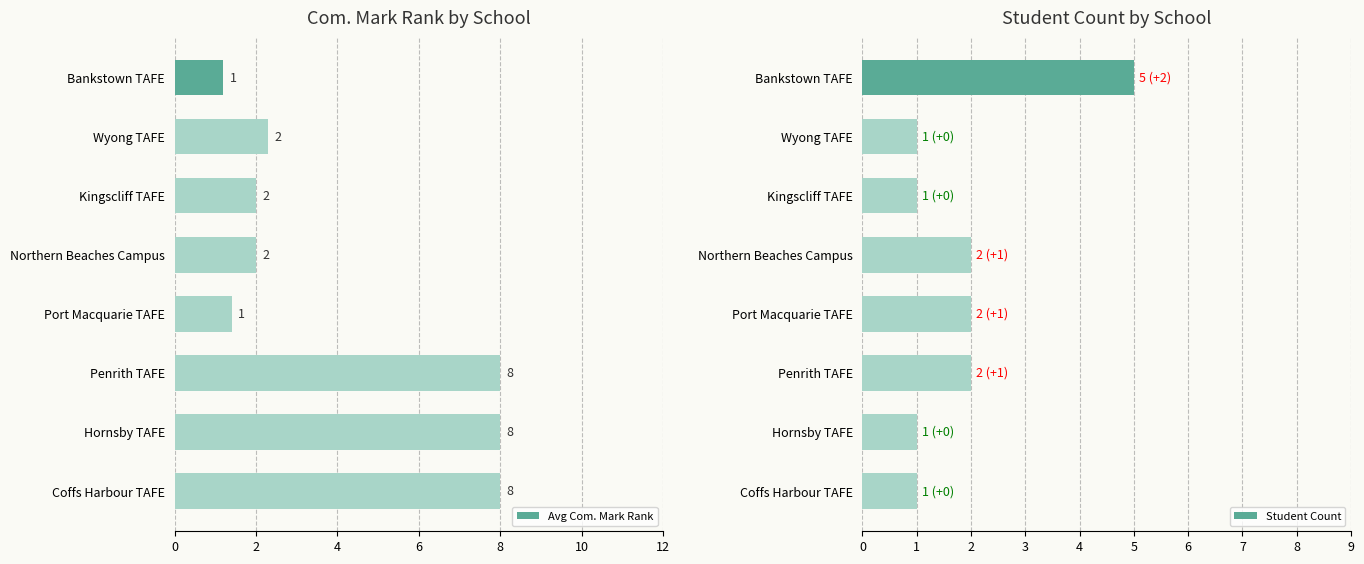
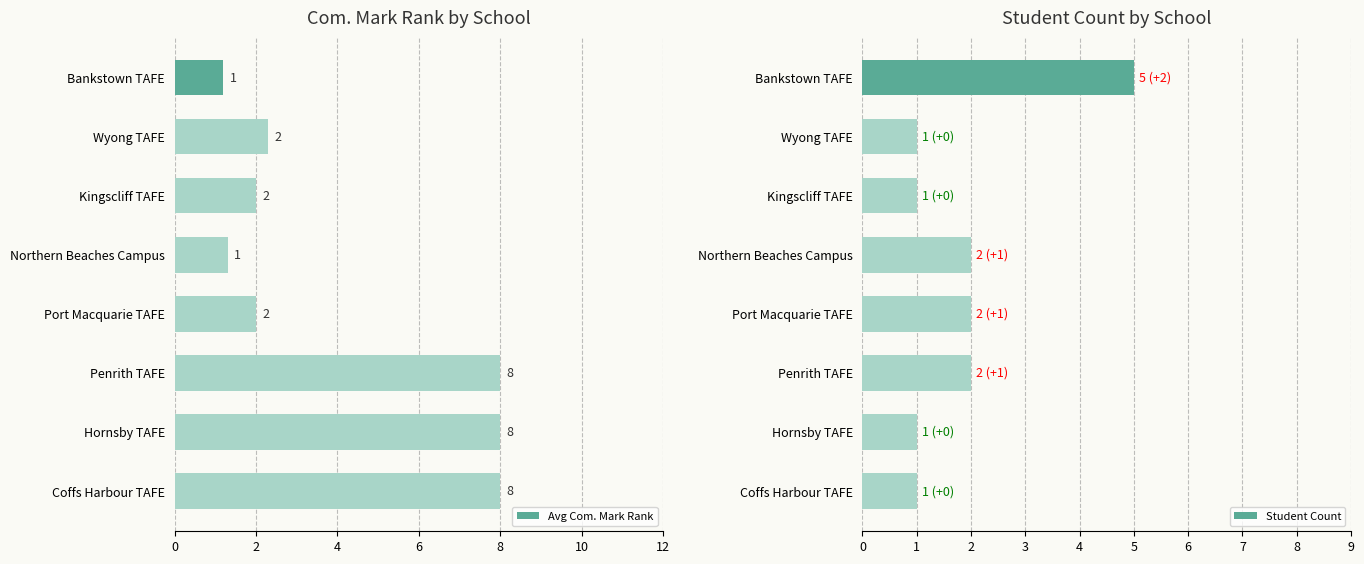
  {
    "Com. Mark Rank by School": {
      "Bankstown TAFE": 1,
      "Wyong TAFE": 2,
      "Kingscliff TAFE": 2,
-     "Northern Beaches Campus": 2,
-     "Port Macquarie TAFE": 1,
+     "Northern Beaches Campus": 1,
+     "Port Macquarie TAFE": 2,
      "Penrith TAFE": 8,
      "Hornsby TAFE": 8,
      "Coffs Harbour TAFE": 8
    },
    "Student Count by School": {
      "Bankstown TAFE": 5,
      "Wyong TAFE": 1,
      "Kingscliff TAFE": 1,
      "Northern Beaches Campus": 2,
      "Port Macquarie TAFE": 2,
      "Penrith TAFE": 2,
      "Hornsby TAFE": 1,
      "Coffs Harbour TAFE": 1
    }
  }
